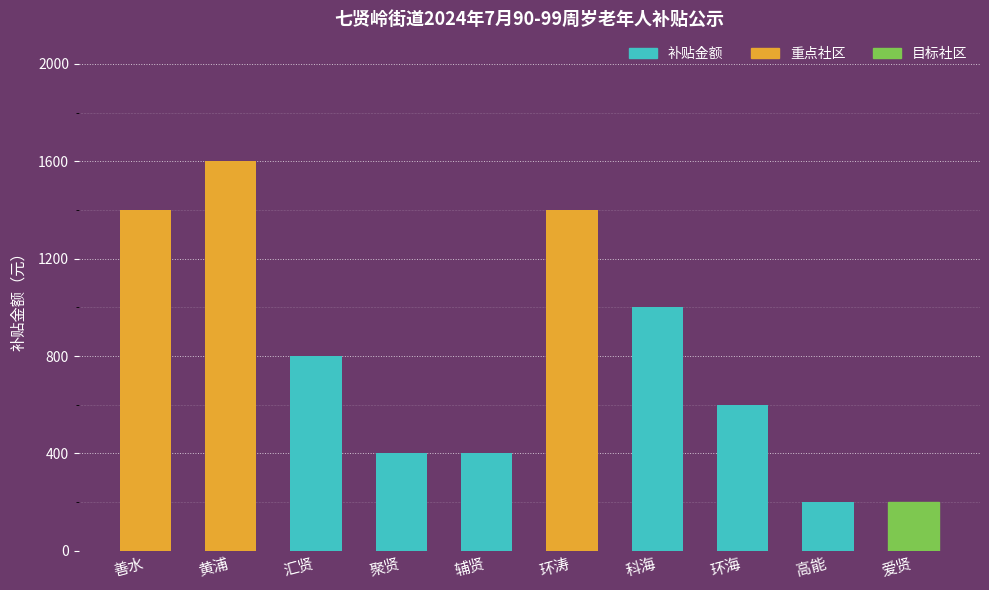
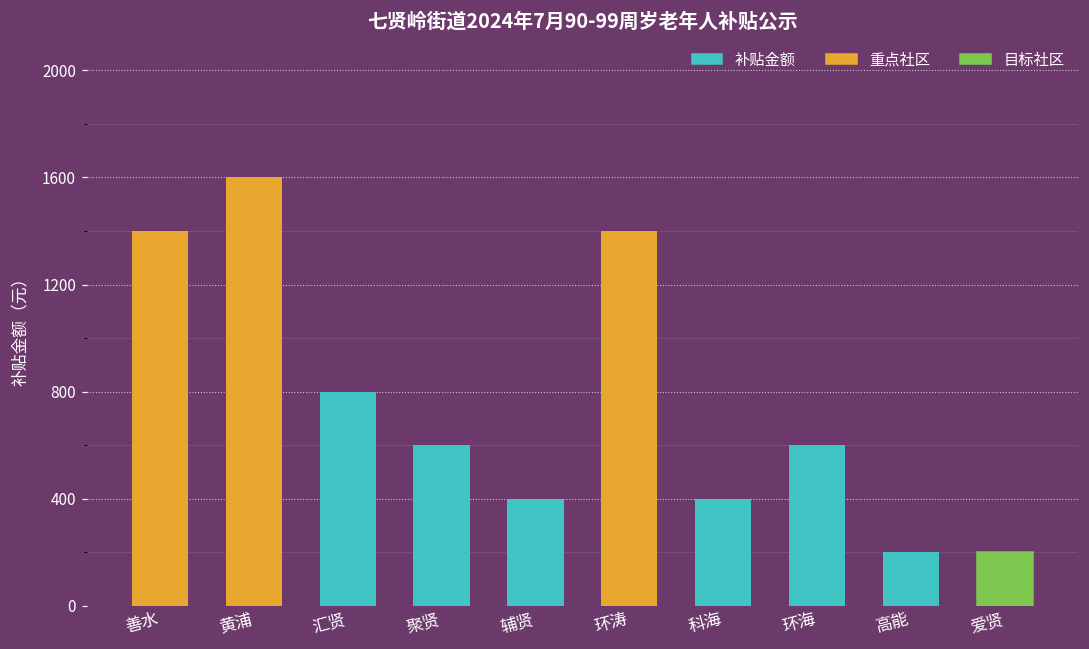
  {
    "补贴金额": {
      "善水": 1400,
      "黄浦": 1600,
      "汇贤": 800,
-     "聚贤": 400,
+     "聚贤": 600,
      "辅贤": 400,
      "环涛": 1400,
-     "科海": 1000,
+     "科海": 400,
      "环海": 600,
      "高能": 200,
      "爱贤": 200
    }
  }
